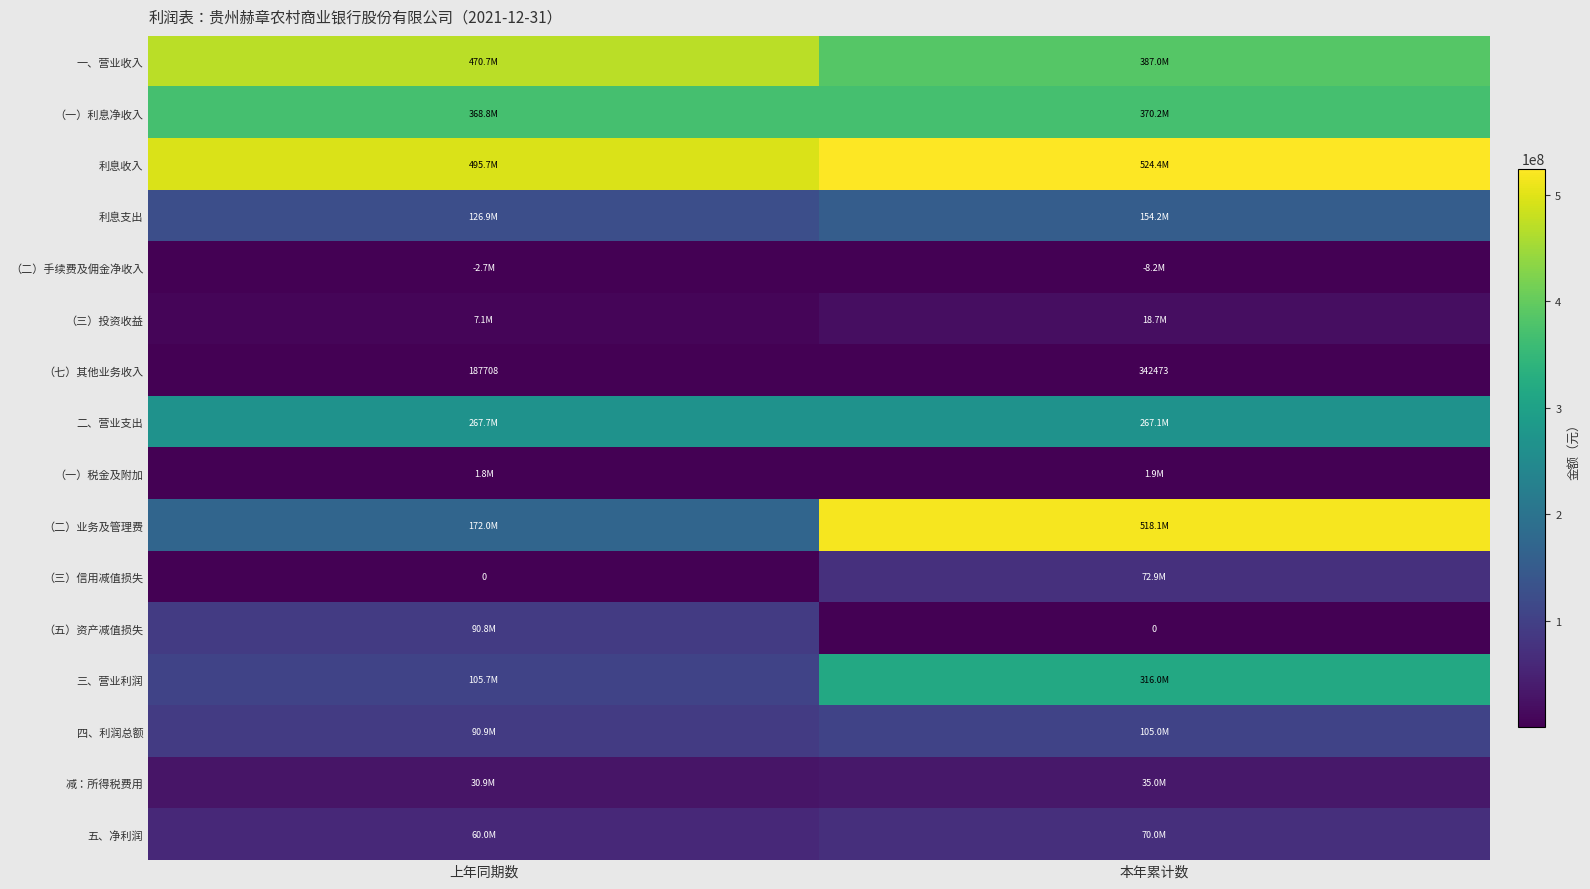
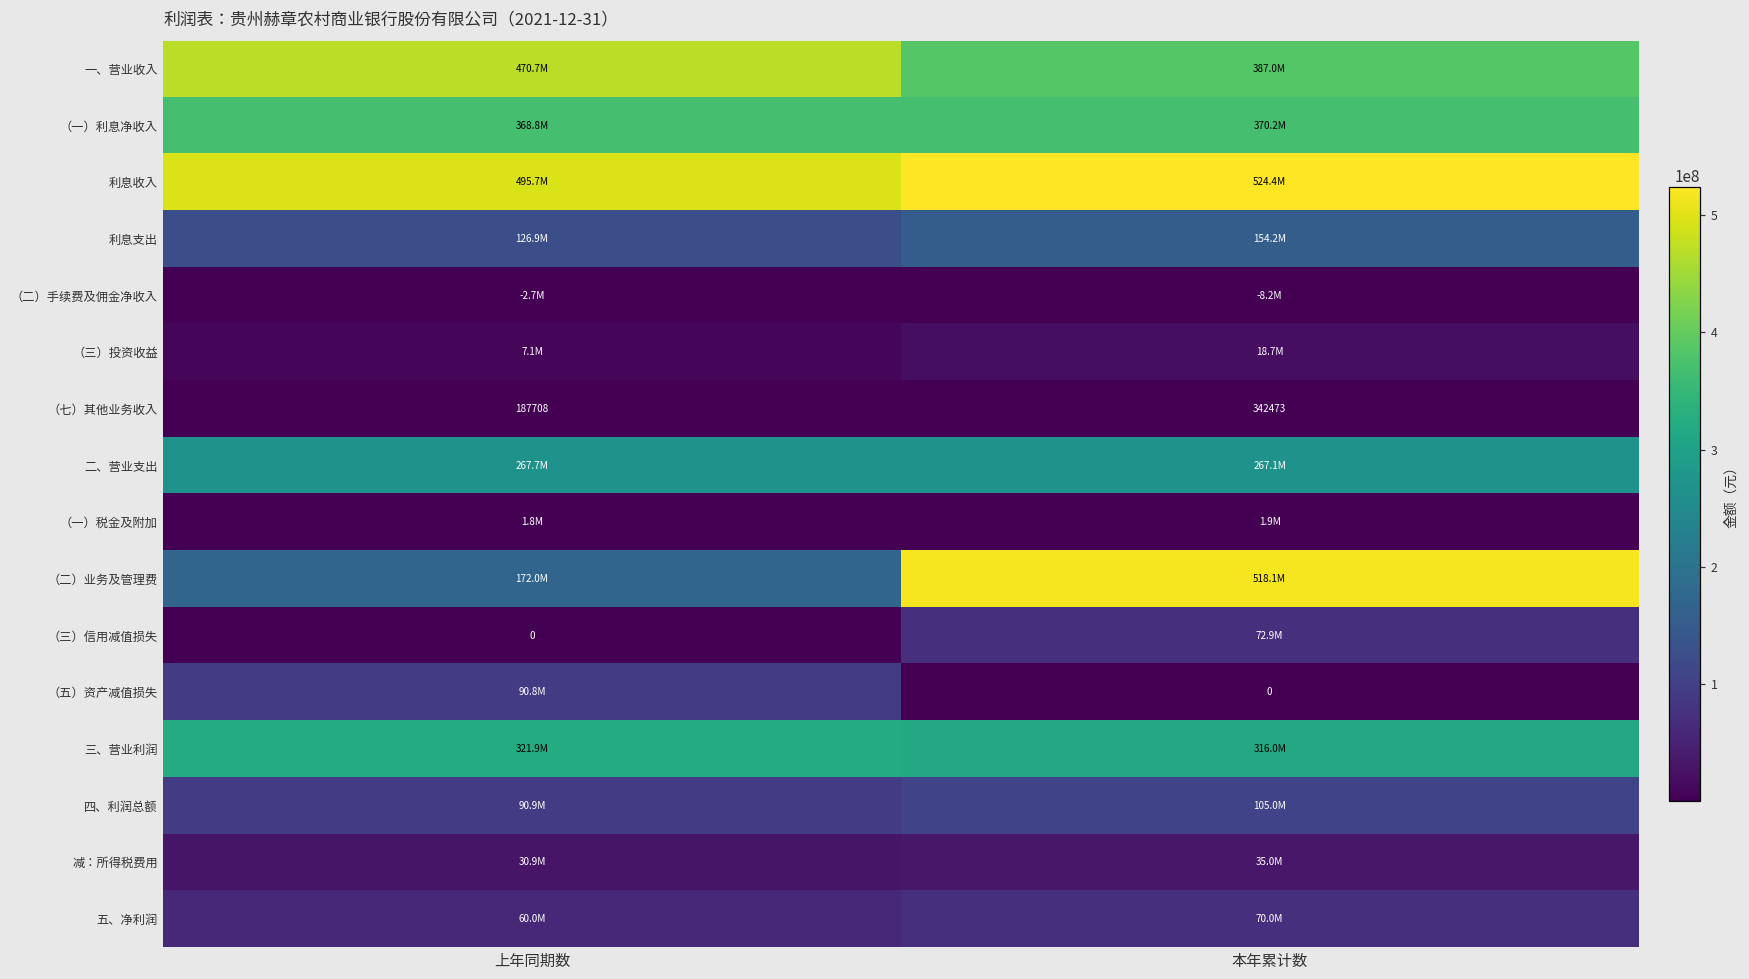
  {
    "一、营业收入": {
      "上年同期数": "470.7M",
      "本年累计数": "387.0M"
    },
    "（一）利息净收入": {
      "上年同期数": "368.8M",
      "本年累计数": "370.2M"
    },
    "利息收入": {
      "上年同期数": "495.7M",
      "本年累计数": "524.4M"
    },
    "利息支出": {
      "上年同期数": "126.9M",
      "本年累计数": "154.2M"
    },
    "（二）手续费及佣金净收入": {
      "上年同期数": "-2.7M",
      "本年累计数": "-8.2M"
    },
    "（三）投资收益": {
      "上年同期数": "7.1M",
      "本年累计数": "18.7M"
    },
    "（七）其他业务收入": {
      "上年同期数": "187708",
      "本年累计数": "342473"
    },
    "二、营业支出": {
      "上年同期数": "267.7M",
      "本年累计数": "267.1M"
    },
    "（一）税金及附加": {
      "上年同期数": "1.8M",
      "本年累计数": "1.9M"
    },
    "（二）业务及管理费": {
      "上年同期数": "172.0M",
      "本年累计数": "518.1M"
    },
    "（三）信用减值损失": {
      "上年同期数": "0",
      "本年累计数": "72.9M"
    },
    "（五）资产减值损失": {
      "上年同期数": "90.8M",
      "本年累计数": "0"
    },
    "三、营业利润": {
-     "上年同期数": "105.7M",
+     "上年同期数": "321.9M",
      "本年累计数": "316.0M"
    },
    "四、利润总额": {
      "上年同期数": "90.9M",
      "本年累计数": "105.0M"
    },
    "减：所得税费用": {
      "上年同期数": "30.9M",
      "本年累计数": "35.0M"
    },
    "五、净利润": {
      "上年同期数": "60.0M",
      "本年累计数": "70.0M"
    }
  }
